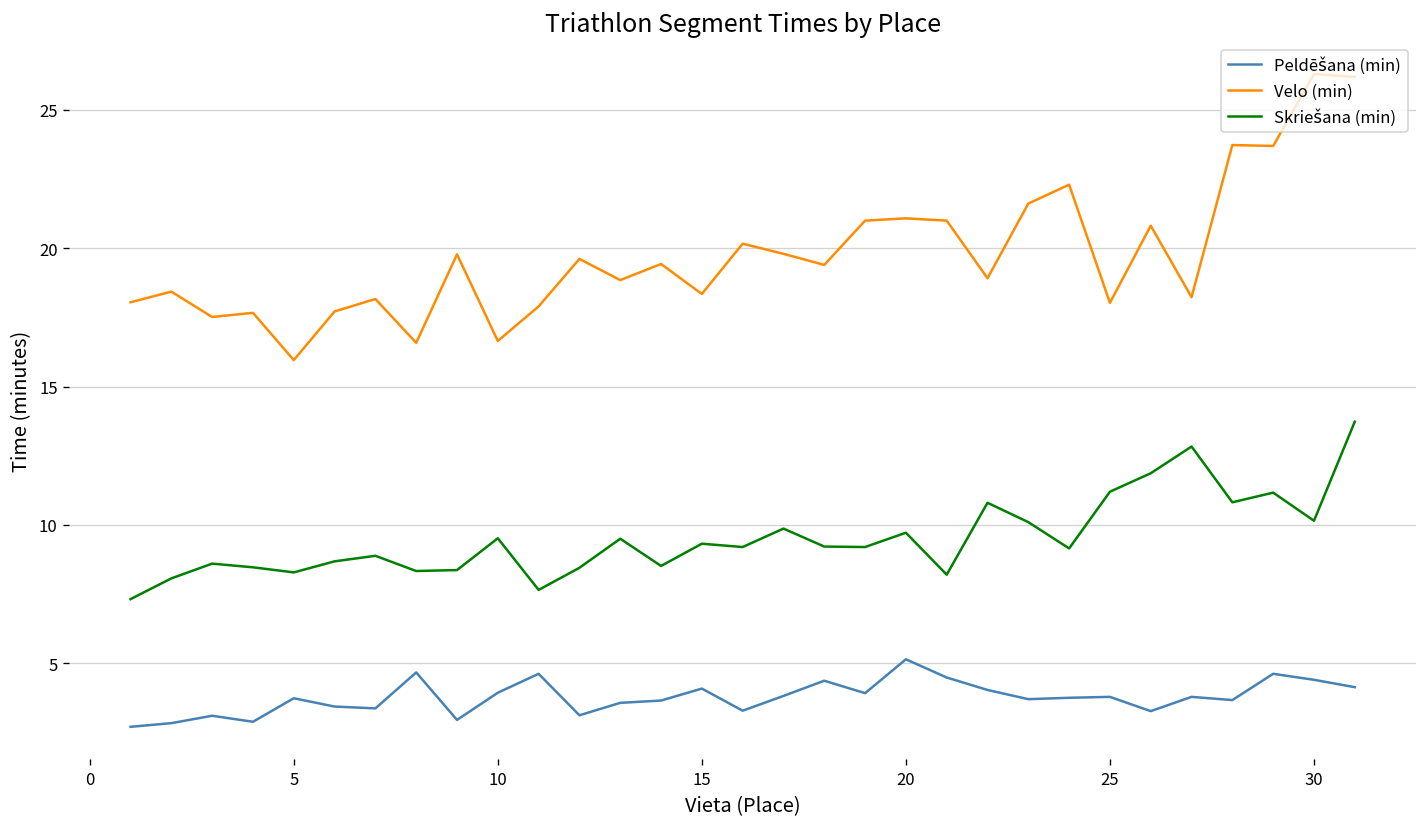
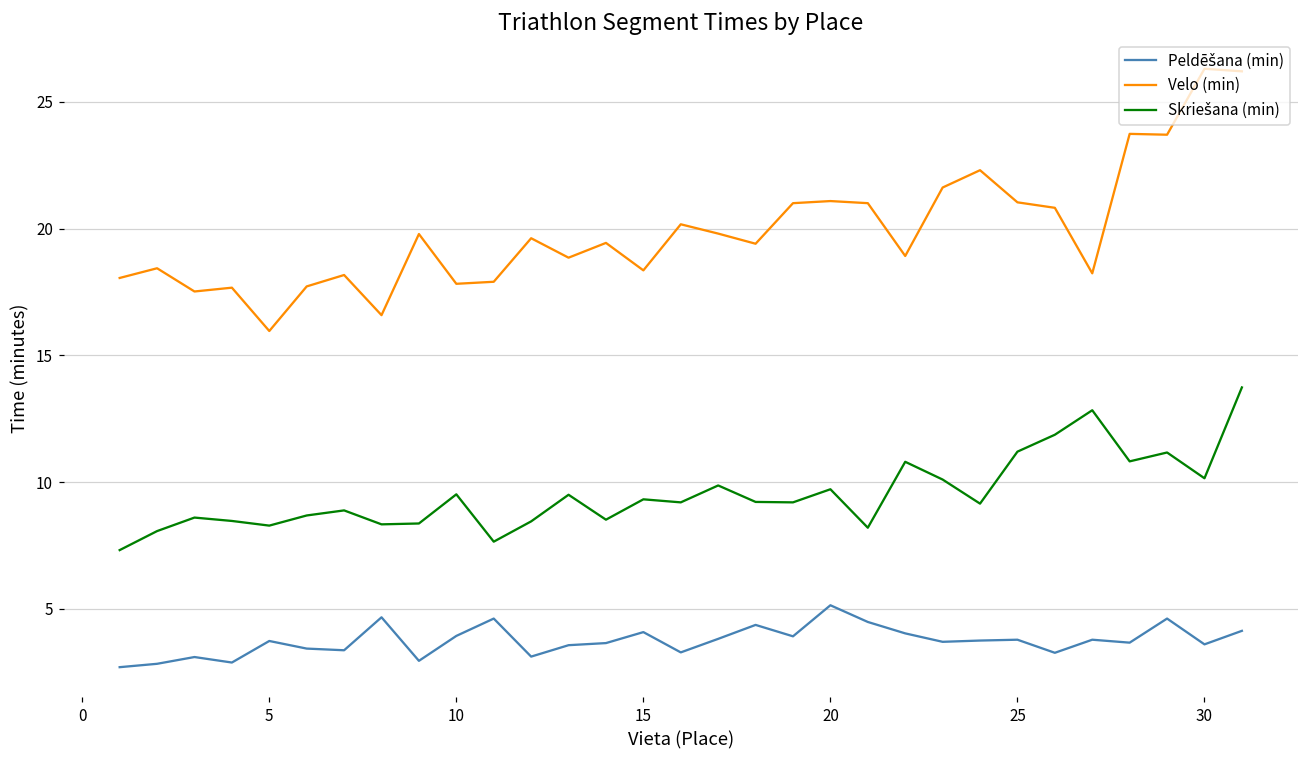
  {
    "Peldēšana (min)": {
      "5": 3.7,
      "10": 3.9,
      "15": 4.1,
      "20": 5.1,
      "25": 3.8,
-     "30": 4.4
+     "30": 3.6
    },
    "Velo (min)": {
      "5": 16.0,
-     "10": 16.7,
+     "10": 17.8,
      "15": 18.4,
      "20": 21.1,
-     "25": 18.0
+     "25": 21.0
    },
    "Skriešana (min)": {
      "5": 8.3,
      "10": 9.5,
      "15": 9.3,
      "20": 9.7,
      "25": 11.2,
      "30": 10.2
    }
  }
